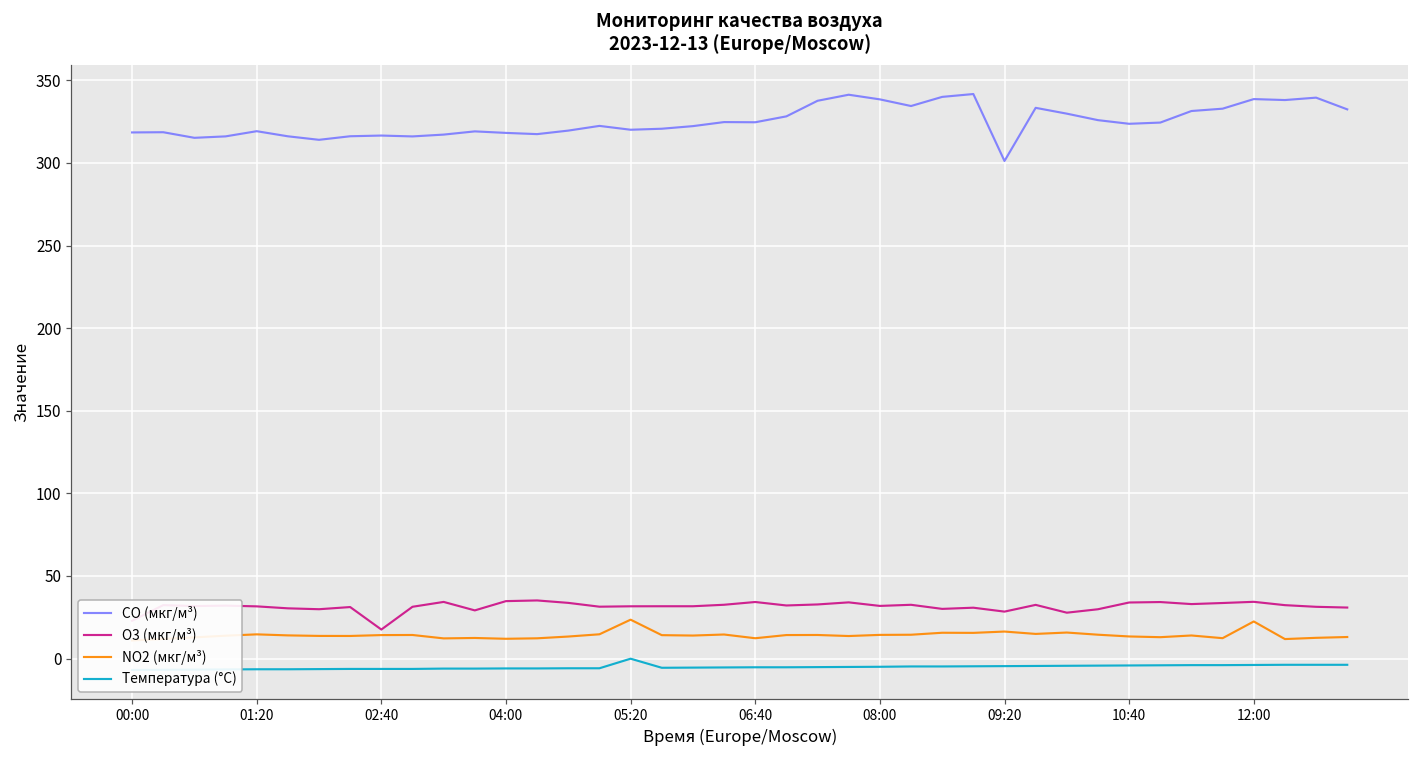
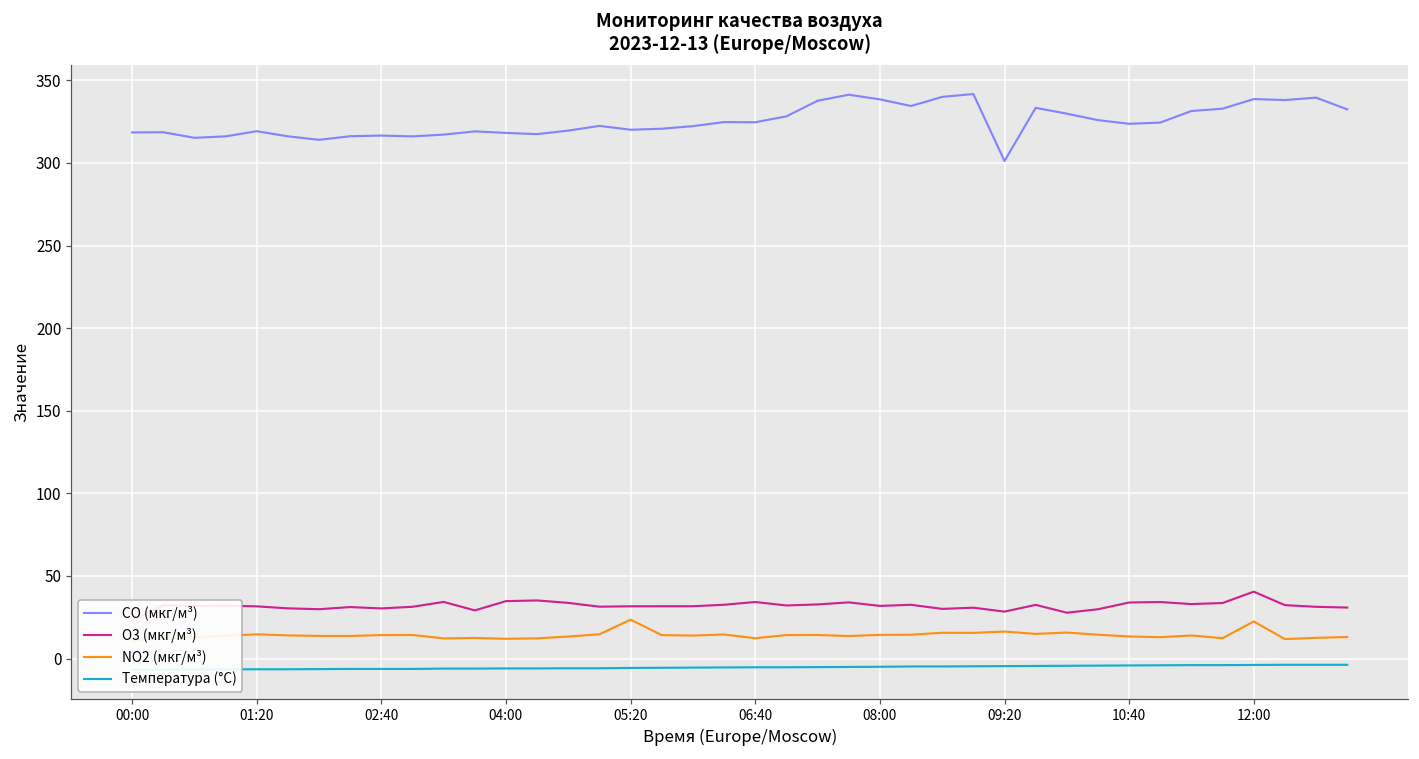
  {
    "CO (мкг/м³)": {
      "00:00": 319,
      "01:20": 319,
      "02:40": 317,
      "04:00": 318,
      "05:20": 320,
      "06:40": 325,
      "08:00": 339,
      "09:20": 301,
      "10:40": 324,
      "12:00": 339
    },
    "O3 (мкг/м³)": {
      "01:20": 32,
-     "02:40": 18,
+     "02:40": 30,
      "04:00": 35,
      "05:20": 32,
      "06:40": 34,
      "08:00": 32,
      "09:20": 28,
      "10:40": 34,
-     "12:00": 34
+     "12:00": 40
    },
    "NO2 (мкг/м³)": {
      "01:20": 15,
      "02:40": 14,
      "04:00": 12,
      "05:20": 24,
      "06:40": 12,
      "08:00": 14,
      "09:20": 16,
      "10:40": 13,
      "12:00": 22
    },
    "Температура (°C)": {
      "01:20": -7,
      "02:40": -6,
      "04:00": -6,
-     "05:20": 0,
+     "05:20": -6,
      "06:40": -5,
      "08:00": -5,
      "09:20": -5,
      "10:40": -4,
      "12:00": -4
    }
  }
